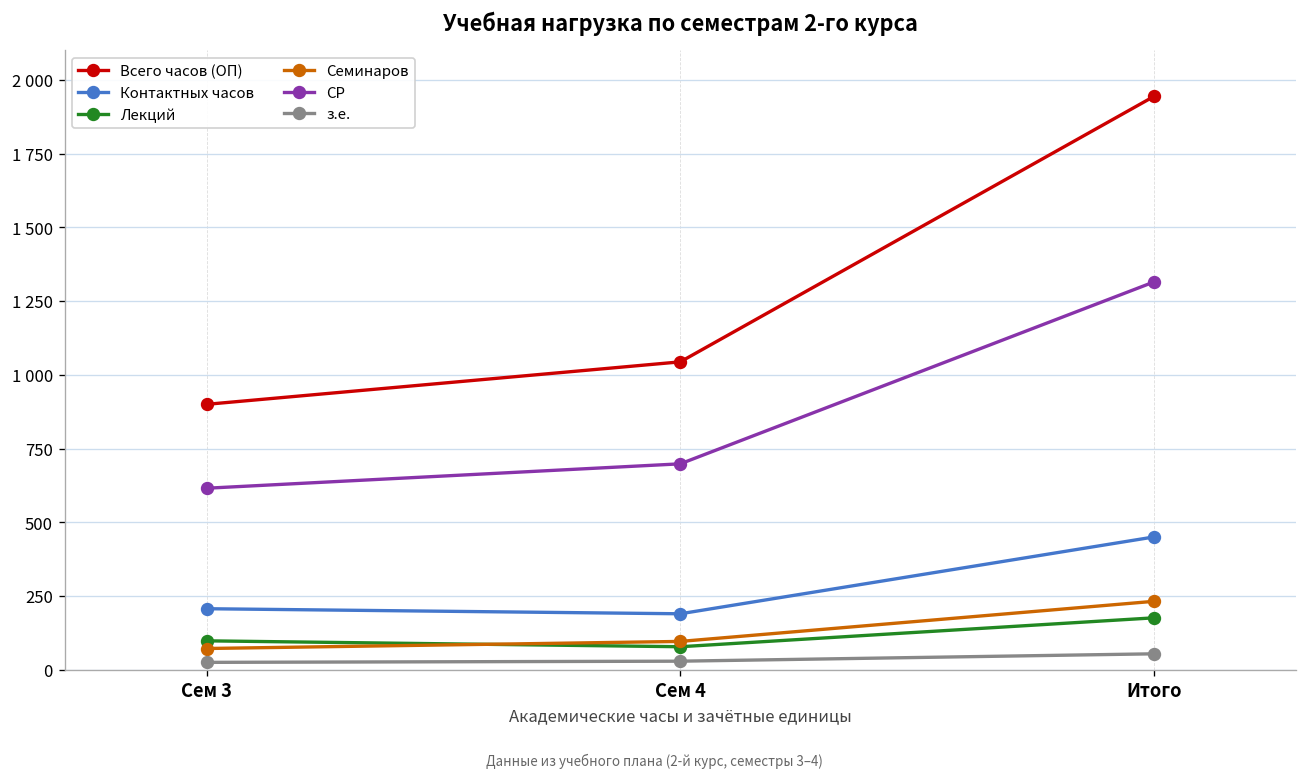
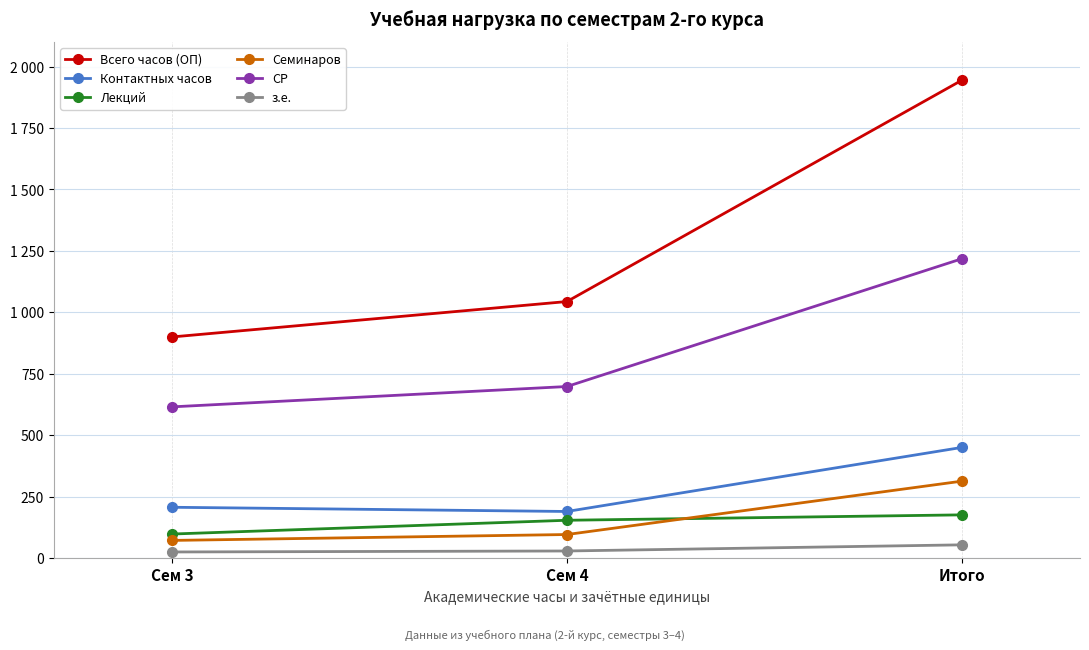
  {
    "Всего часов (ОП)": {
      "Сем 3": 900,
      "Сем 4": 1040,
      "Итого": 1940
    },
    "Контактных часов": {
      "Сем 3": 210,
      "Сем 4": 190,
      "Итого": 450
    },
    "Лекций": {
      "Сем 3": 100,
-     "Сем 4": 80,
+     "Сем 4": 150,
      "Итого": 180
    },
    "Семинаров": {
      "Сем 3": 70,
      "Сем 4": 100,
-     "Итого": 230
+     "Итого": 310
    },
    "СР": {
      "Сем 3": 620,
      "Сем 4": 700,
-     "Итого": 1310
+     "Итого": 1220
    },
    "з.е.": {
      "Сем 3": 30,
      "Сем 4": 30,
      "Итого": 50
    }
  }
